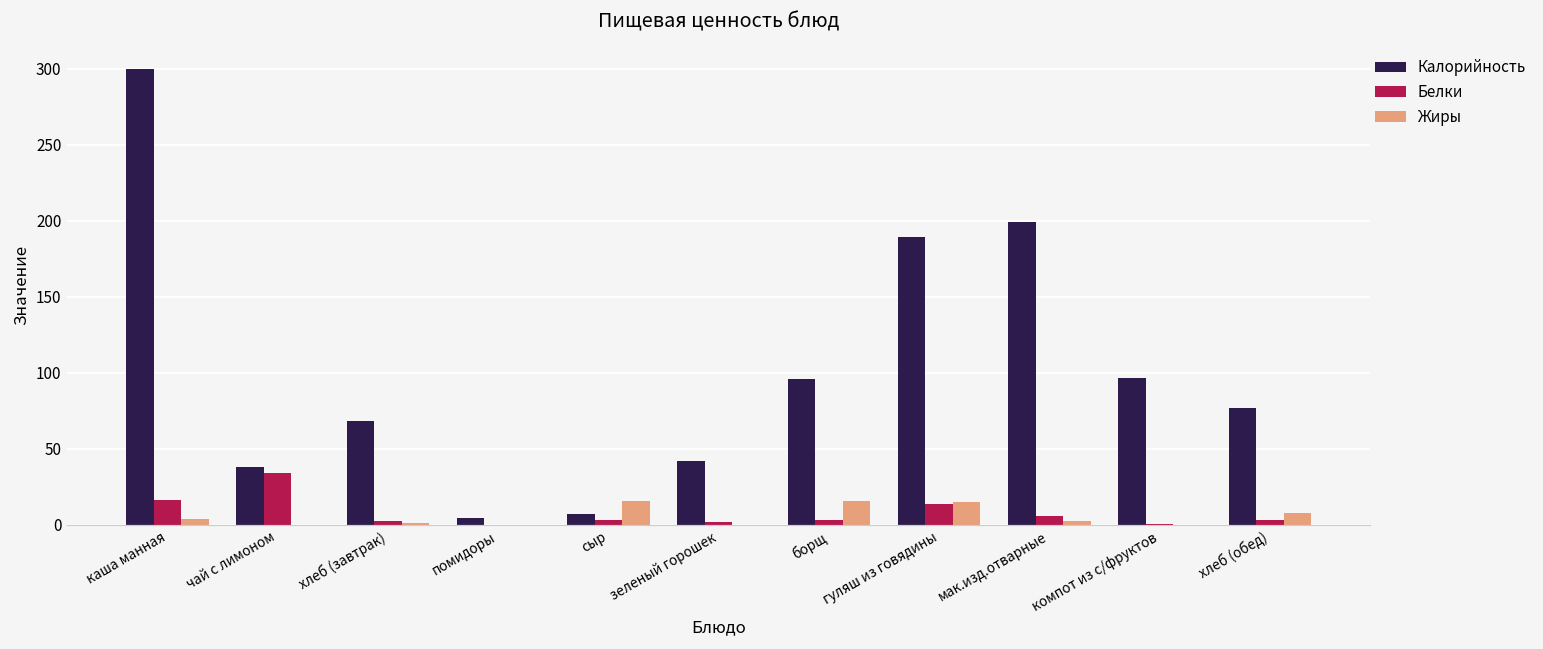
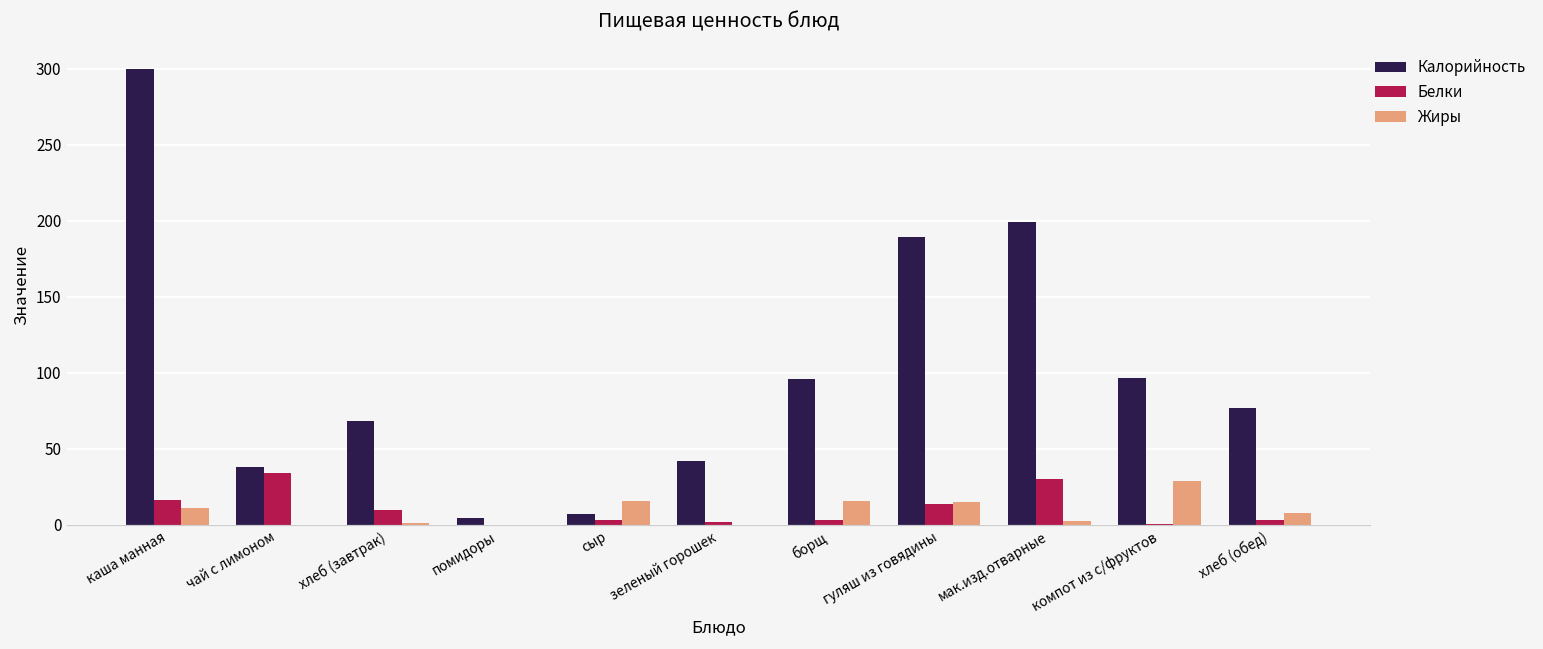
  {
    "Калорийность": {
      "каша манная": 300,
      "чай с лимоном": 38,
      "хлеб (завтрак)": 69,
      "помидоры": 5,
      "сыр": 7,
      "зеленый горошек": 42,
      "борщ": 96,
      "гуляш из говядины": 189,
      "мак.изд.отварные": 199,
      "компот из с/фруктов": 97,
      "хлеб (обед)": 77
    },
    "Белки": {
      "каша манная": 16,
      "чай с лимоном": 34,
-     "хлеб (завтрак)": 3,
+     "хлеб (завтрак)": 10,
      "сыр": 3,
      "зеленый горошек": 2,
      "борщ": 3,
      "гуляш из говядины": 14,
-     "мак.изд.отварные": 6,
+     "мак.изд.отварные": 30,
      "хлеб (обед)": 3
    },
    "Жиры": {
-     "каша манная": 4,
+     "каша манная": 11,
      "сыр": 16,
      "борщ": 16,
      "гуляш из говядины": 15,
      "мак.изд.отварные": 3,
-     "компот из с/фруктов": 0,
+     "компот из с/фруктов": 29,
      "хлеб (обед)": 8
    }
  }
